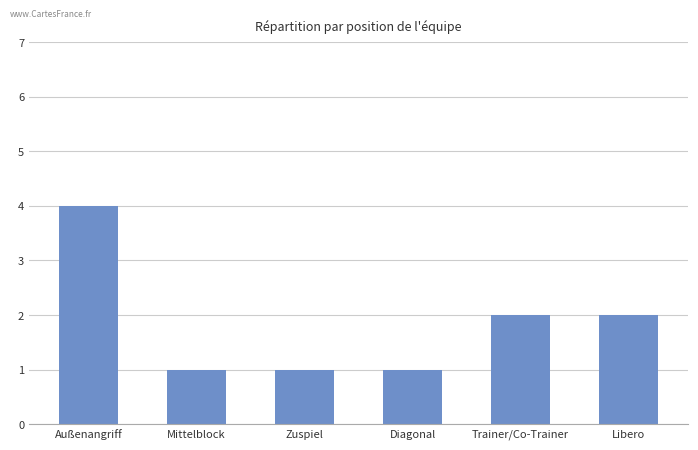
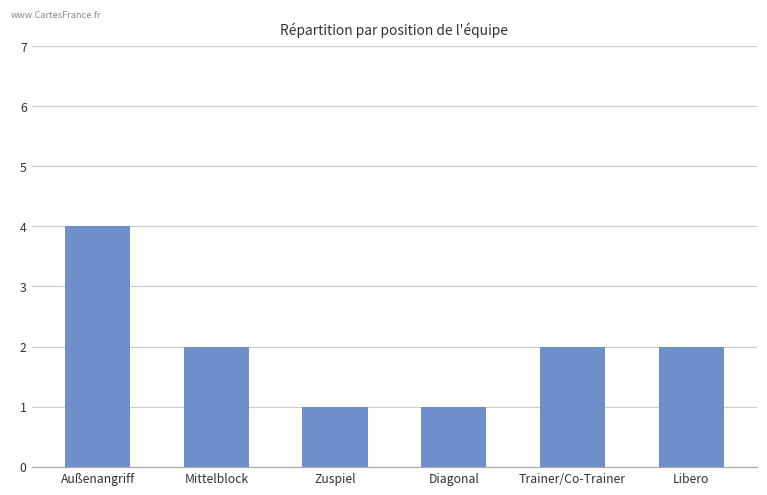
  {
    "Außenangriff": 4,
-   "Mittelblock": 1,
+   "Mittelblock": 2,
    "Zuspiel": 1,
    "Diagonal": 1,
    "Trainer/Co-Trainer": 2,
    "Libero": 2
  }
